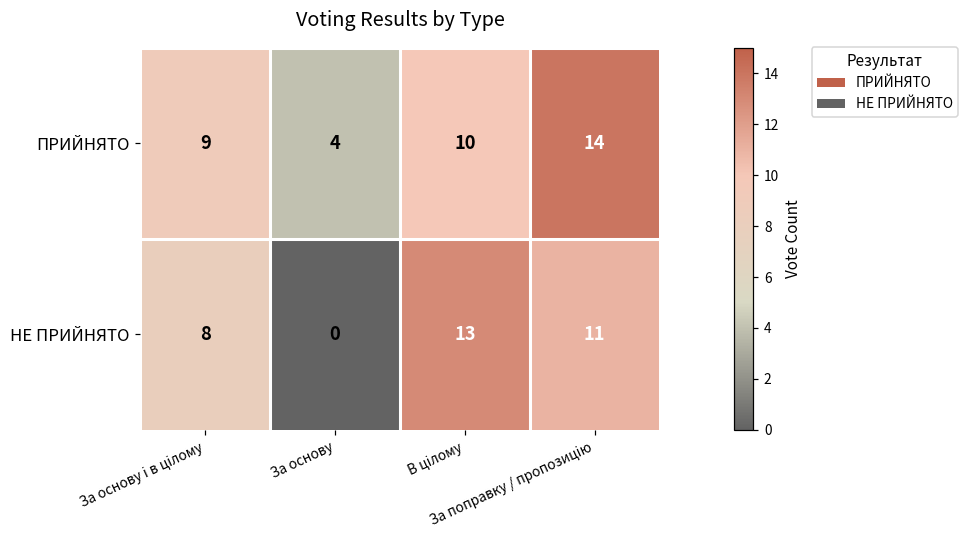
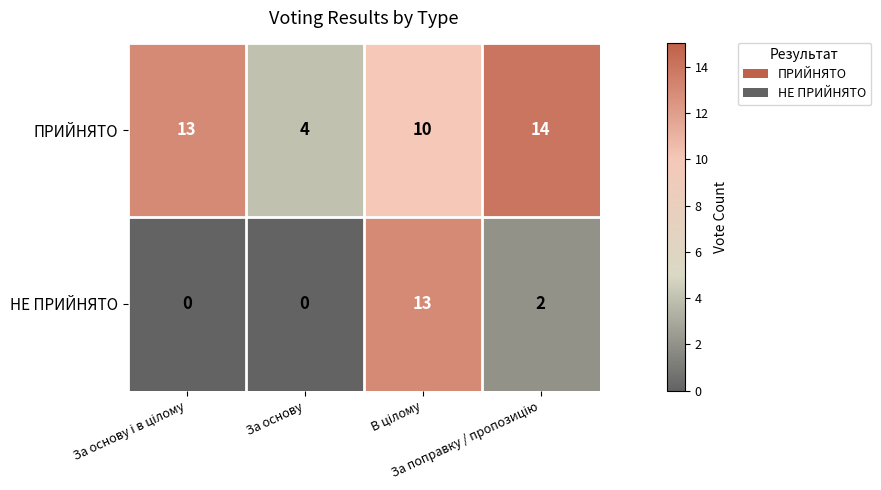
  {
    "ПРИЙНЯТО": {
-     "За основу і в цілому": 9,
+     "За основу і в цілому": 13,
      "За основу": 4,
      "В цілому": 10,
      "За поправку / пропозицію": 14
    },
    "НЕ ПРИЙНЯТО": {
-     "За основу і в цілому": 8,
+     "За основу і в цілому": 0,
      "За основу": 0,
      "В цілому": 13,
-     "За поправку / пропозицію": 11
+     "За поправку / пропозицію": 2
    }
  }
